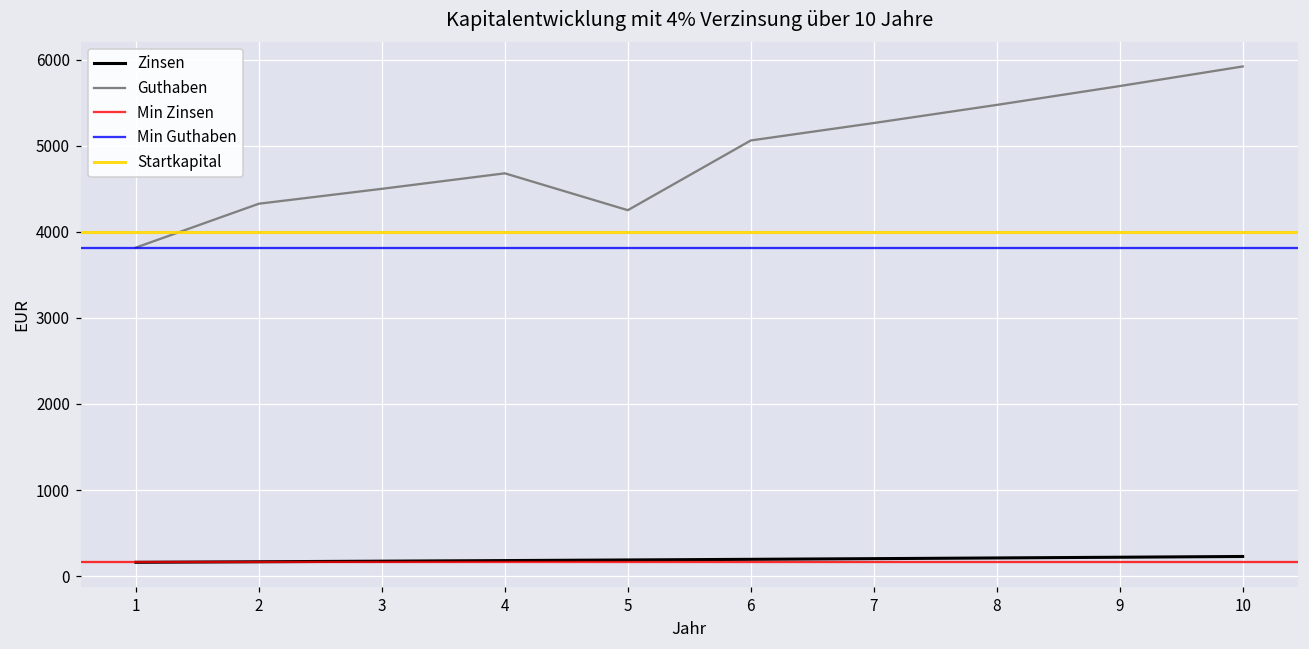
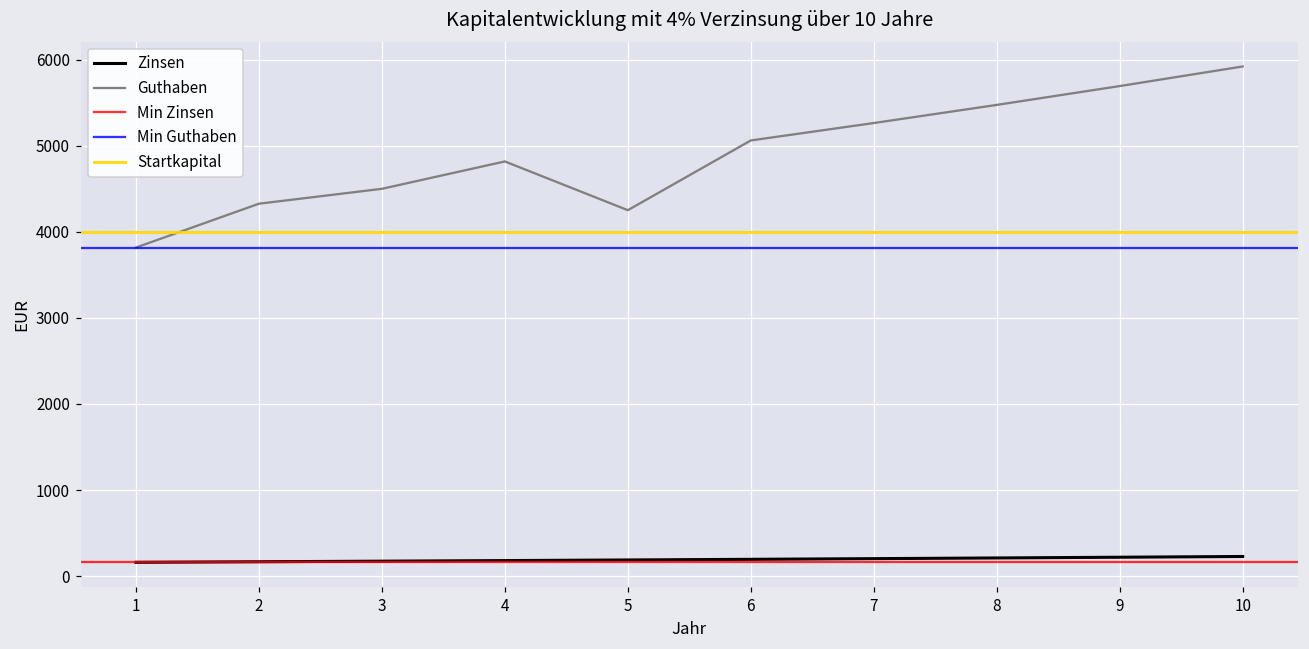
  {
    "Zinsen": {
      "1": 200,
      "2": 200,
      "3": 200,
      "4": 200,
      "5": 200,
      "6": 200,
      "7": 200,
      "8": 200,
      "9": 200,
      "10": 200
    },
    "Guthaben": {
      "1": 3800,
      "2": 4300,
      "3": 4500,
-     "4": 4700,
+     "4": 4800,
      "5": 4300,
      "6": 5100,
      "7": 5300,
      "8": 5500,
      "9": 5700,
      "10": 5900
    }
  }
